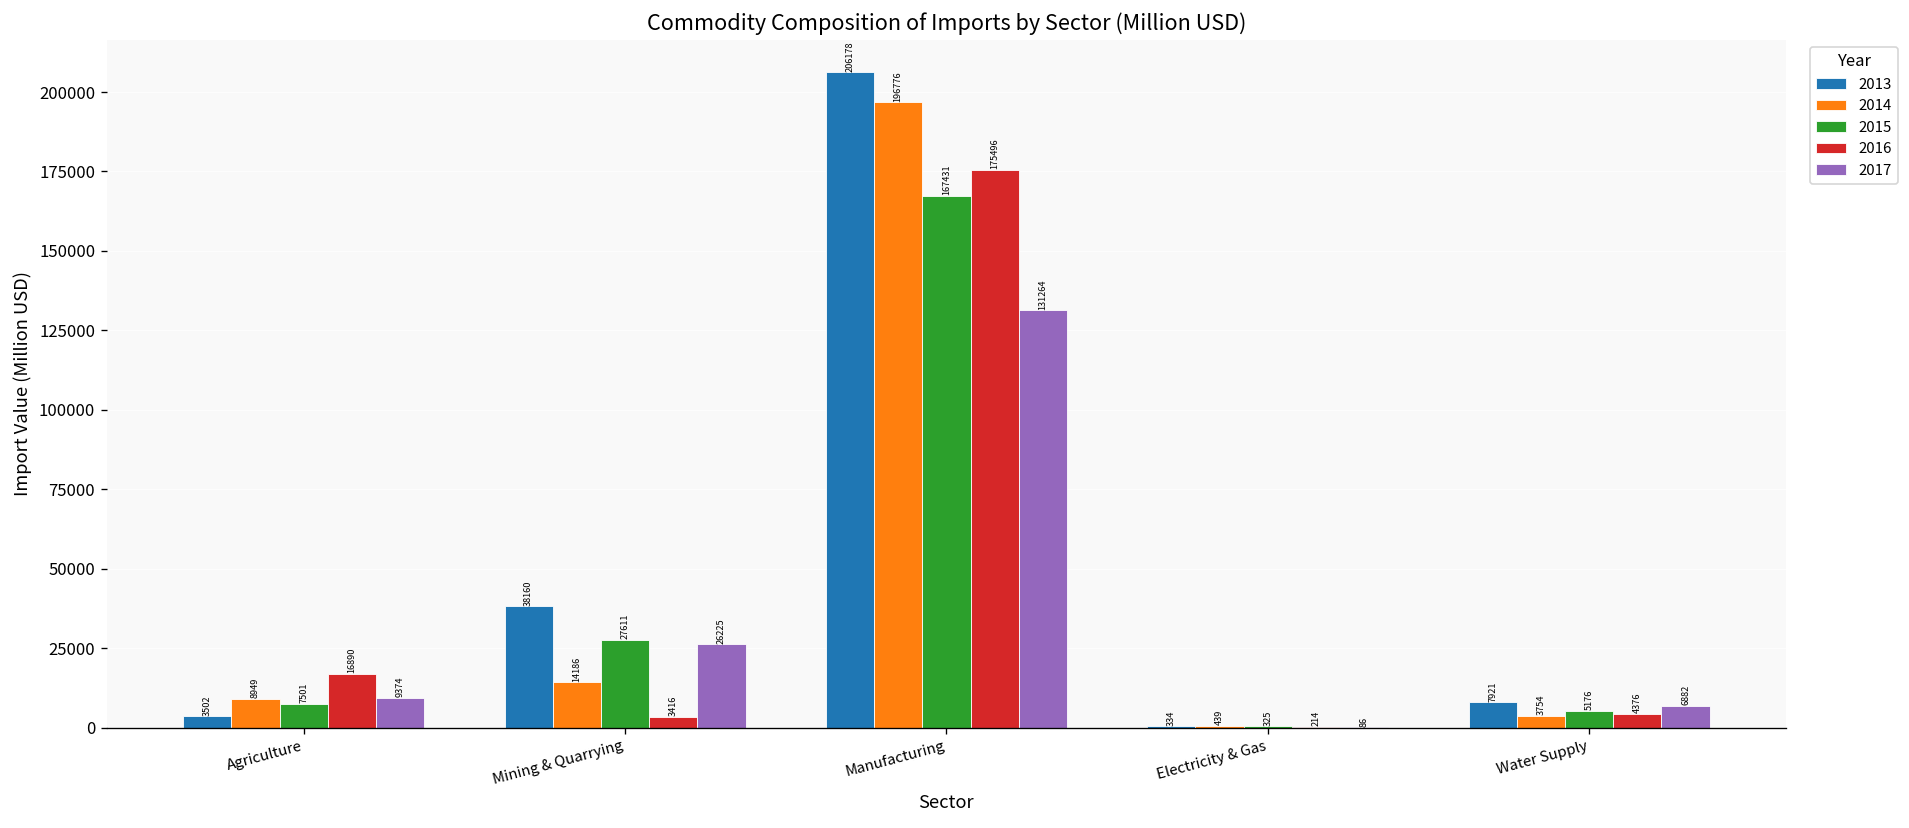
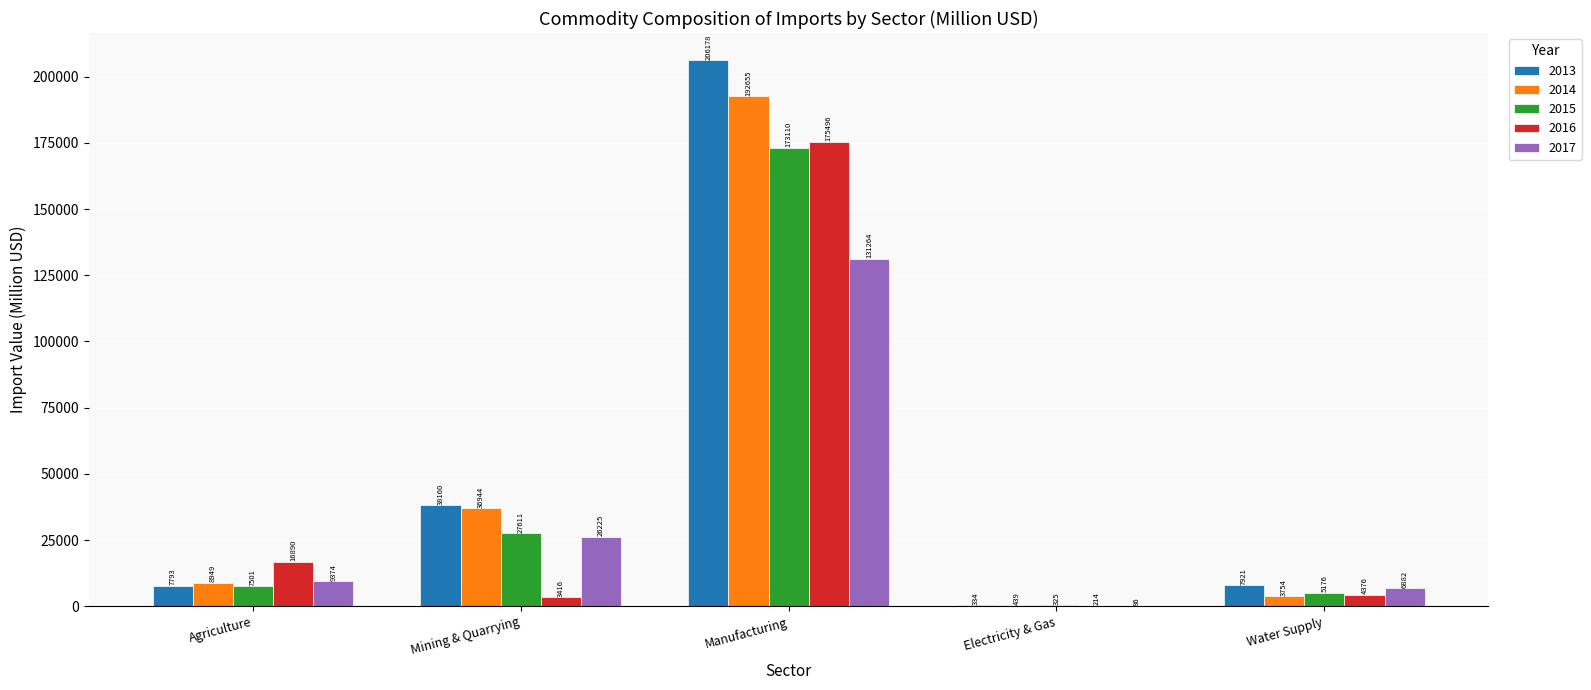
  {
    "2013": {
-     "Agriculture": 3502,
+     "Agriculture": 7793,
      "Mining & Quarrying": 38160,
      "Manufacturing": 206178,
      "Electricity & Gas": 334,
      "Water Supply": 7921
    },
    "2014": {
      "Agriculture": 8949,
-     "Mining & Quarrying": 14186,
-     "Manufacturing": 196776,
+     "Mining & Quarrying": 36944,
+     "Manufacturing": 192655,
      "Electricity & Gas": 439,
      "Water Supply": 3754
    },
    "2015": {
      "Agriculture": 7501,
      "Mining & Quarrying": 27611,
-     "Manufacturing": 167431,
+     "Manufacturing": 173110,
      "Electricity & Gas": 325,
      "Water Supply": 5176
    },
    "2016": {
      "Agriculture": 16890,
      "Mining & Quarrying": 3416,
      "Manufacturing": 175496,
      "Electricity & Gas": 214,
      "Water Supply": 4376
    },
    "2017": {
      "Agriculture": 9374,
      "Mining & Quarrying": 26225,
      "Manufacturing": 131264,
      "Electricity & Gas": 86,
      "Water Supply": 6882
    }
  }
